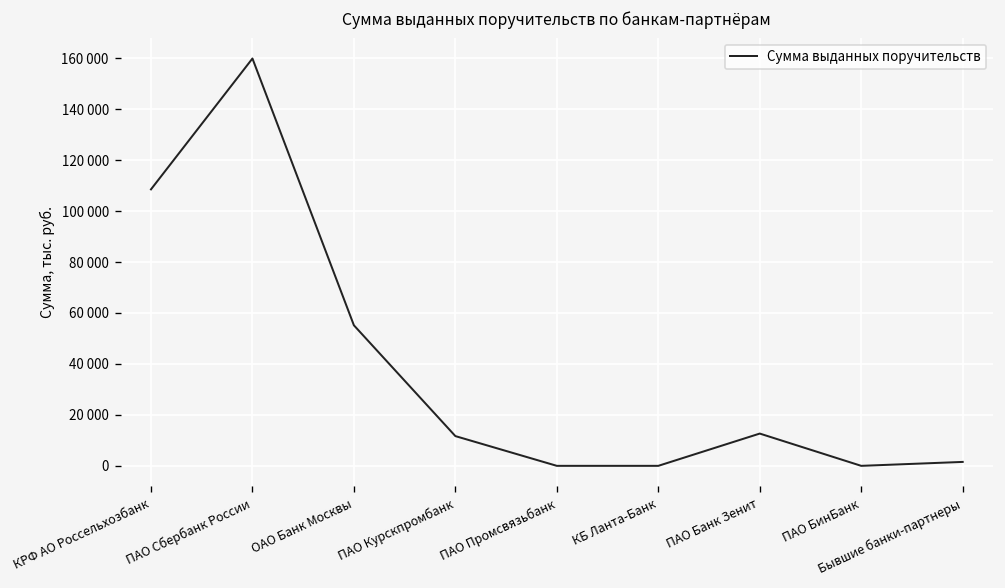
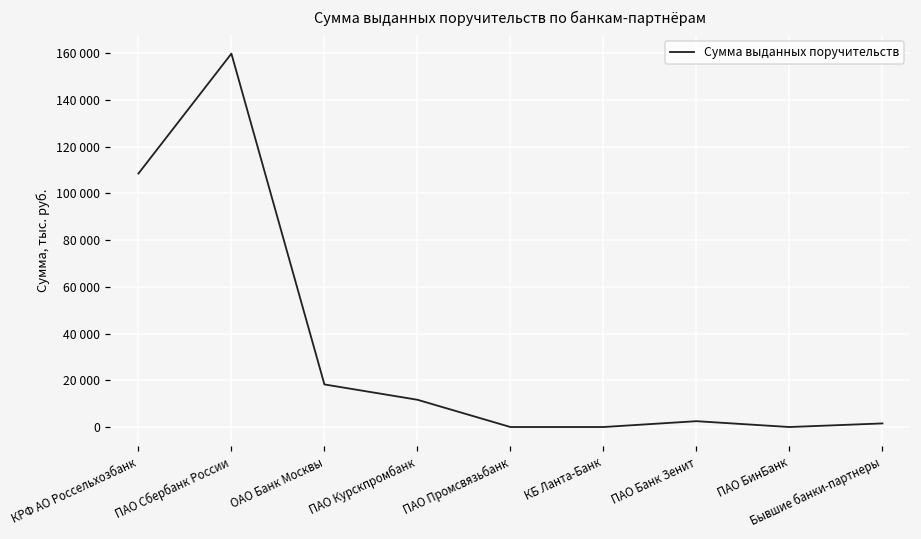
  {
    "КРФ АО Россельхозбанк": 109000,
    "ПАО Сбербанк России": 160000,
-   "ОАО Банк Москвы": 55000,
+   "ОАО Банк Москвы": 18000,
    "ПАО Курскпромбанк": 12000,
    "ПАО Промсвязьбанк": 0,
    "КБ Ланта-Банк": 0,
-   "ПАО Банк Зенит": 13000,
+   "ПАО Банк Зенит": 3000,
    "ПАО БинБанк": 0,
    "Бывшие банки-партнеры": 2000
  }
